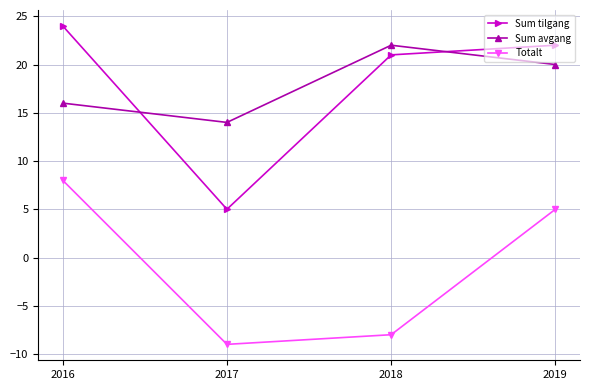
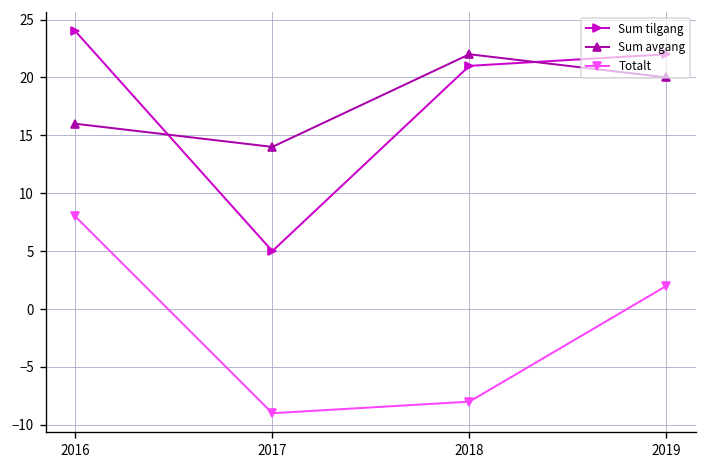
  {
    "Totalt": {
      "2016": 8,
      "2017": -9,
      "2018": -8,
-     "2019": 5
+     "2019": 2
    }
  }
